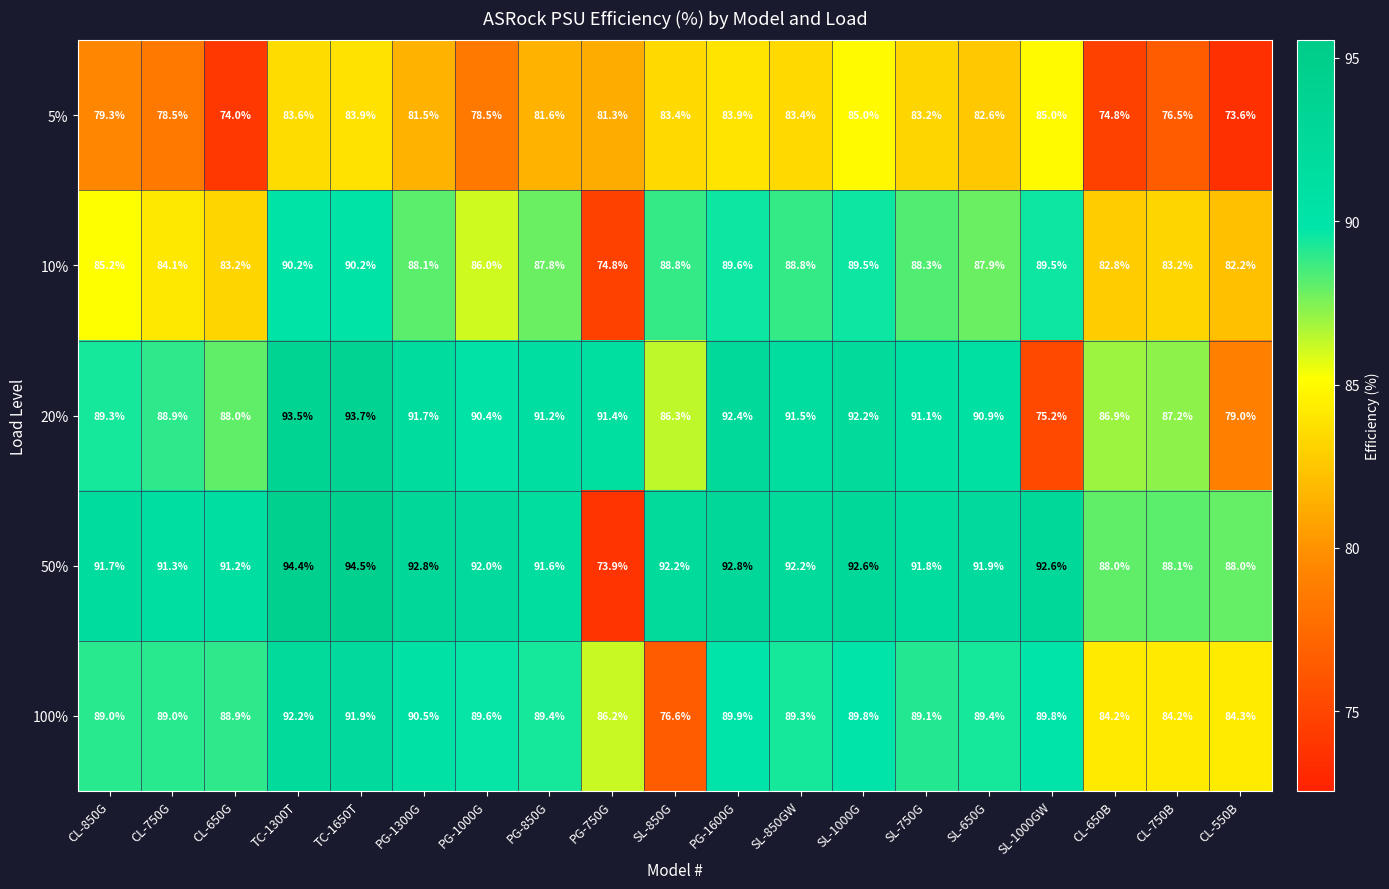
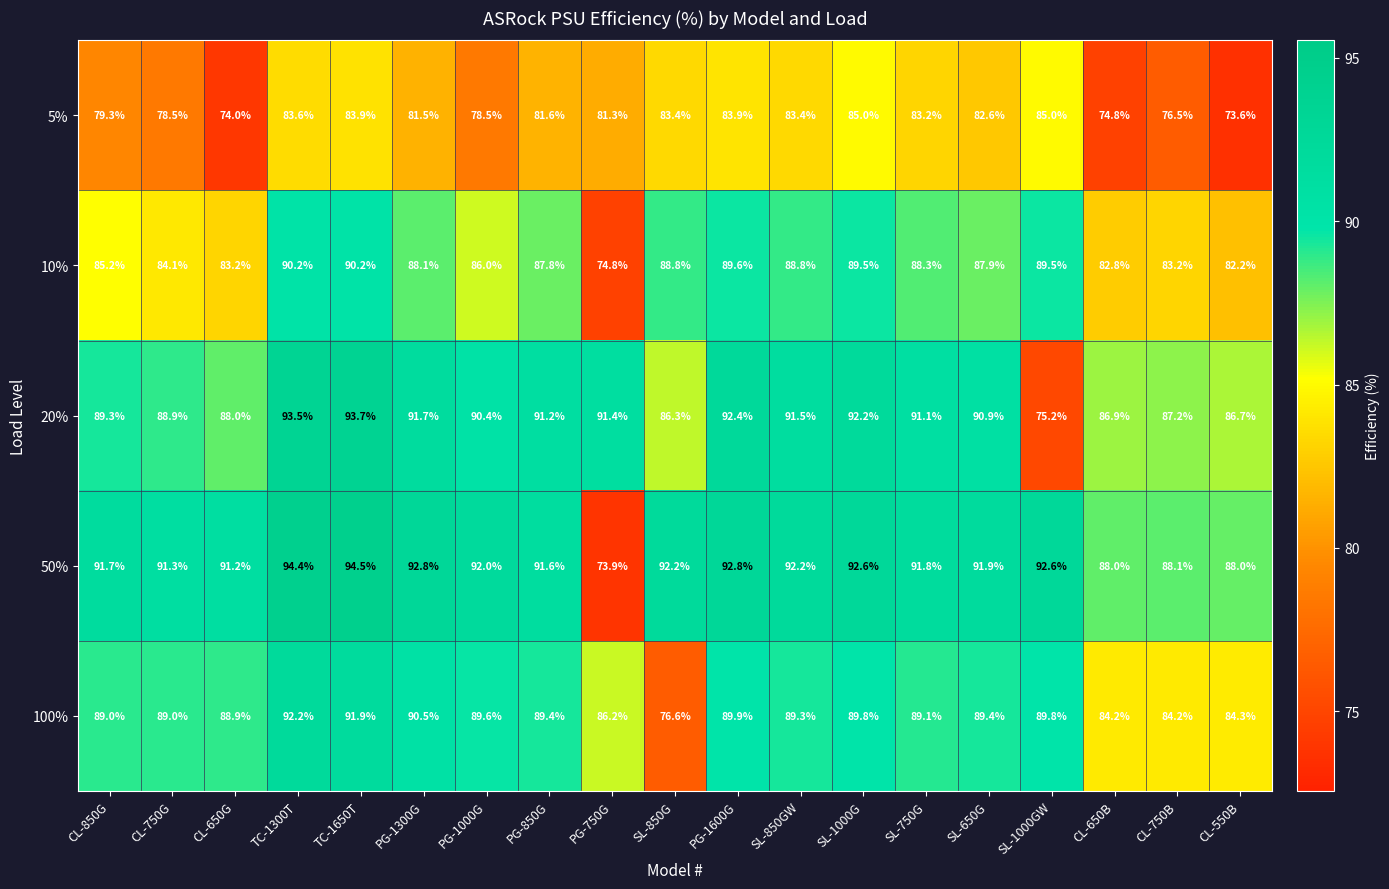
  {
    "5%": {
      "CL-850G": "79.3%",
      "CL-750G": "78.5%",
      "CL-650G": "74.0%",
      "TC-1300T": "83.6%",
      "TC-1650T": "83.9%",
      "PG-1300G": "81.5%",
      "PG-1000G": "78.5%",
      "PG-850G": "81.6%",
      "PG-750G": "81.3%",
      "SL-850G": "83.4%",
      "PG-1600G": "83.9%",
      "SL-850GW": "83.4%",
      "SL-1000G": "85.0%",
      "SL-750G": "83.2%",
      "SL-650G": "82.6%",
      "SL-1000GW": "85.0%",
      "CL-650B": "74.8%",
      "CL-750B": "76.5%",
      "CL-550B": "73.6%"
    },
    "10%": {
      "CL-850G": "85.2%",
      "CL-750G": "84.1%",
      "CL-650G": "83.2%",
      "TC-1300T": "90.2%",
      "TC-1650T": "90.2%",
      "PG-1300G": "88.1%",
      "PG-1000G": "86.0%",
      "PG-850G": "87.8%",
      "PG-750G": "74.8%",
      "SL-850G": "88.8%",
      "PG-1600G": "89.6%",
      "SL-850GW": "88.8%",
      "SL-1000G": "89.5%",
      "SL-750G": "88.3%",
      "SL-650G": "87.9%",
      "SL-1000GW": "89.5%",
      "CL-650B": "82.8%",
      "CL-750B": "83.2%",
      "CL-550B": "82.2%"
    },
    "20%": {
      "CL-850G": "89.3%",
      "CL-750G": "88.9%",
      "CL-650G": "88.0%",
      "TC-1300T": "93.5%",
      "TC-1650T": "93.7%",
      "PG-1300G": "91.7%",
      "PG-1000G": "90.4%",
      "PG-850G": "91.2%",
      "PG-750G": "91.4%",
      "SL-850G": "86.3%",
      "PG-1600G": "92.4%",
      "SL-850GW": "91.5%",
      "SL-1000G": "92.2%",
      "SL-750G": "91.1%",
      "SL-650G": "90.9%",
      "SL-1000GW": "75.2%",
      "CL-650B": "86.9%",
      "CL-750B": "87.2%",
-     "CL-550B": "79.0%"
+     "CL-550B": "86.7%"
    },
    "50%": {
      "CL-850G": "91.7%",
      "CL-750G": "91.3%",
      "CL-650G": "91.2%",
      "TC-1300T": "94.4%",
      "TC-1650T": "94.5%",
      "PG-1300G": "92.8%",
      "PG-1000G": "92.0%",
      "PG-850G": "91.6%",
      "PG-750G": "73.9%",
      "SL-850G": "92.2%",
      "PG-1600G": "92.8%",
      "SL-850GW": "92.2%",
      "SL-1000G": "92.6%",
      "SL-750G": "91.8%",
      "SL-650G": "91.9%",
      "SL-1000GW": "92.6%",
      "CL-650B": "88.0%",
      "CL-750B": "88.1%",
      "CL-550B": "88.0%"
    },
    "100%": {
      "CL-850G": "89.0%",
      "CL-750G": "89.0%",
      "CL-650G": "88.9%",
      "TC-1300T": "92.2%",
      "TC-1650T": "91.9%",
      "PG-1300G": "90.5%",
      "PG-1000G": "89.6%",
      "PG-850G": "89.4%",
      "PG-750G": "86.2%",
      "SL-850G": "76.6%",
      "PG-1600G": "89.9%",
      "SL-850GW": "89.3%",
      "SL-1000G": "89.8%",
      "SL-750G": "89.1%",
      "SL-650G": "89.4%",
      "SL-1000GW": "89.8%",
      "CL-650B": "84.2%",
      "CL-750B": "84.2%",
      "CL-550B": "84.3%"
    }
  }
